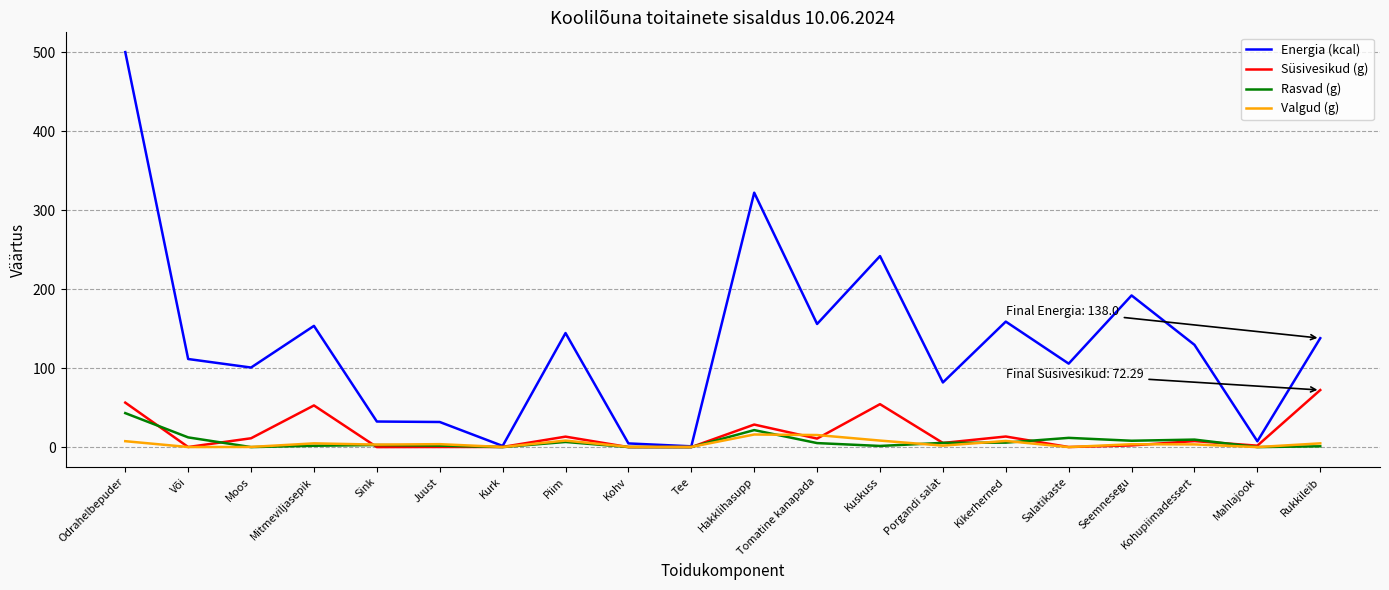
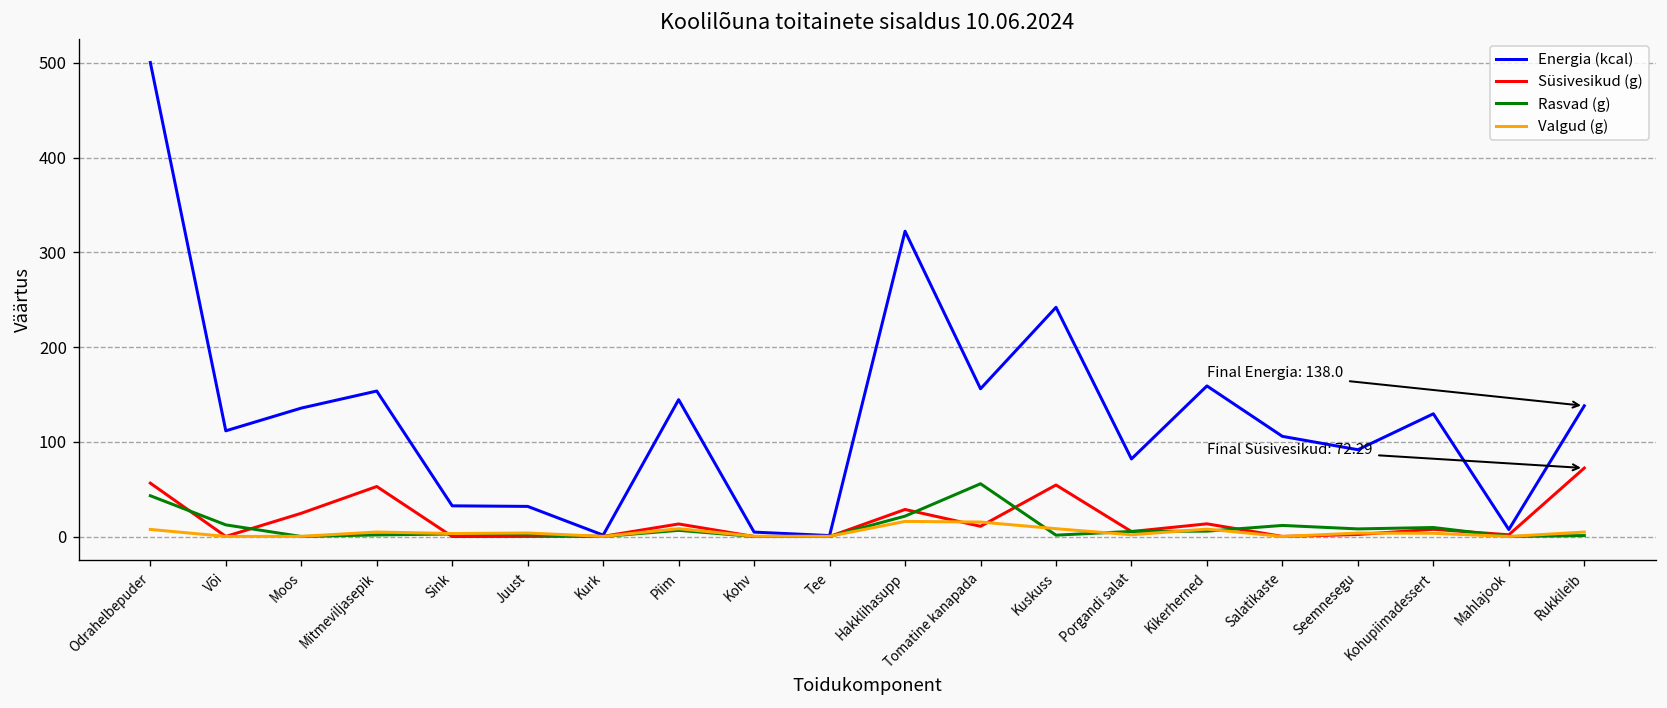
  {
    "Energia (kcal)": {
      "Odrahelbepuder": 500,
      "Või": 110,
-     "Moos": 100,
+     "Moos": 140,
      "Mitmeviljasepik": 150,
      "Sink": 30,
      "Juust": 30,
      "Piim": 140,
      "Kohv": 0,
      "Hakklihasupp": 320,
      "Tomatine kanapada": 160,
      "Kuskuss": 240,
      "Porgandi salat": 80,
-     "Seemnesegu": 190,
+     "Seemnesegu": 90,
      "Kohupiimadessert": 130,
      "Mahlajook": 10,
      "Rukkileib": 140
    },
    "Süsivesikud (g)": {
      "Odrahelbepuder": 60,
-     "Moos": 10,
+     "Moos": 20,
      "Mitmeviljasepik": 50,
      "Piim": 10,
      "Hakklihasupp": 30,
      "Tomatine kanapada": 10,
      "Kuskuss": 50,
      "Kikerherned": 10
    },
    "Rasvad (g)": {
      "Odrahelbepuder": 40,
      "Või": 10,
      "Hakklihasupp": 20,
-     "Tomatine kanapada": 10,
+     "Tomatine kanapada": 60,
      "Kuskuss": 0,
      "Salatikaste": 10,
      "Seemnesegu": 10,
      "Rukkileib": 0
    },
    "Valgud (g)": {
      "Odrahelbepuder": 10,
      "Hakklihasupp": 20,
      "Tomatine kanapada": 20,
      "Kuskuss": 10,
      "Porgandi salat": 0,
      "Kohupiimadessert": 0,
      "Rukkileib": 0
    }
  }
